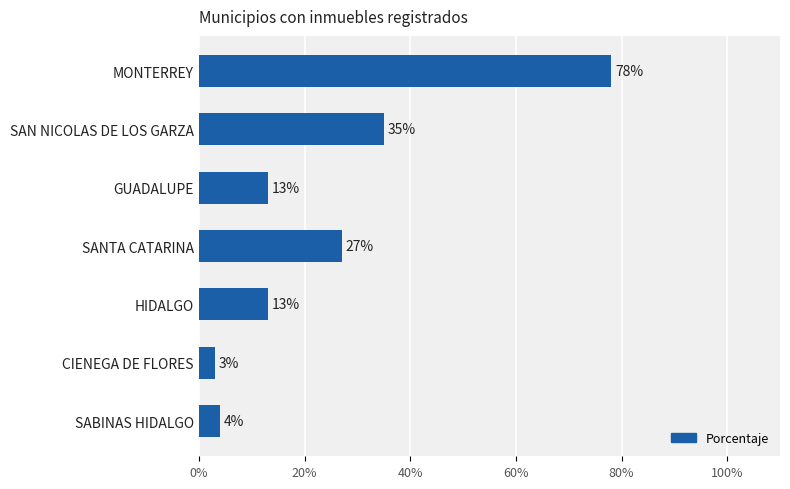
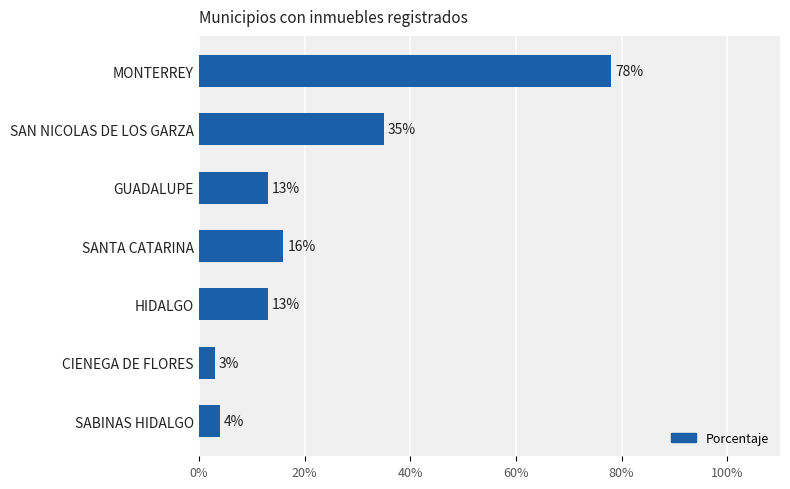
  {
    "MONTERREY": "78%",
    "SAN NICOLAS DE LOS GARZA": "35%",
    "GUADALUPE": "13%",
-   "SANTA CATARINA": "27%",
+   "SANTA CATARINA": "16%",
    "HIDALGO": "13%",
    "CIENEGA DE FLORES": "3%",
    "SABINAS HIDALGO": "4%"
  }
